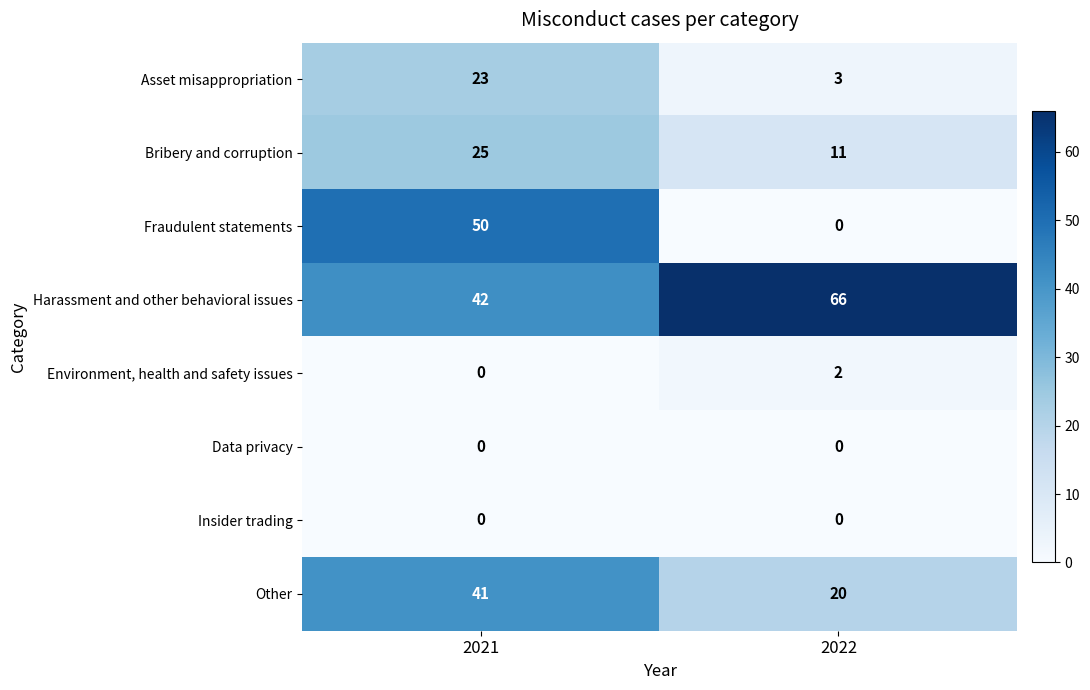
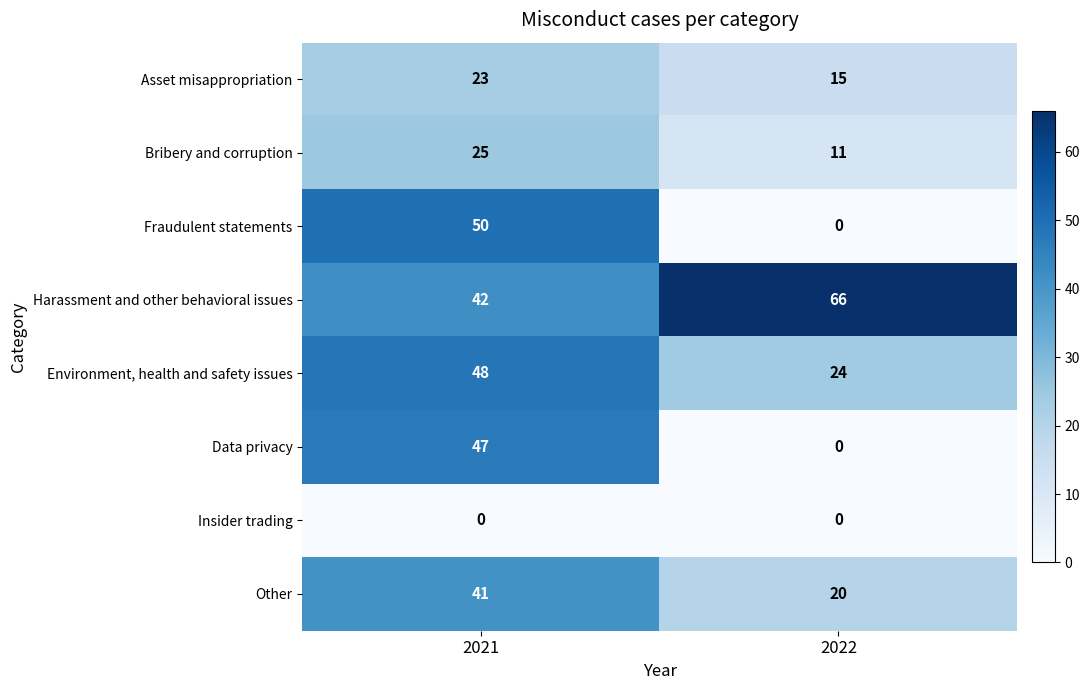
  {
    "Asset misappropriation": {
      "2021": 23,
-     "2022": 3
+     "2022": 15
    },
    "Bribery and corruption": {
      "2021": 25,
      "2022": 11
    },
    "Fraudulent statements": {
      "2021": 50,
      "2022": 0
    },
    "Harassment and other behavioral issues": {
      "2021": 42,
      "2022": 66
    },
    "Environment, health and safety issues": {
-     "2021": 0,
-     "2022": 2
+     "2021": 48,
+     "2022": 24
    },
    "Data privacy": {
-     "2021": 0,
+     "2021": 47,
      "2022": 0
    },
    "Insider trading": {
      "2021": 0,
      "2022": 0
    },
    "Other": {
      "2021": 41,
      "2022": 20
    }
  }
